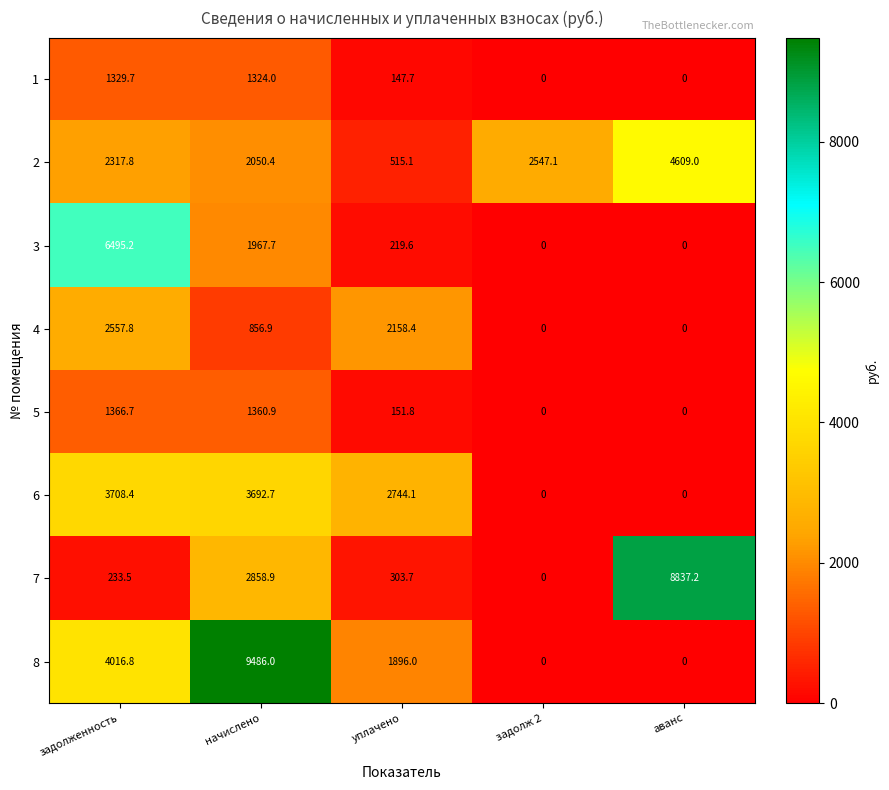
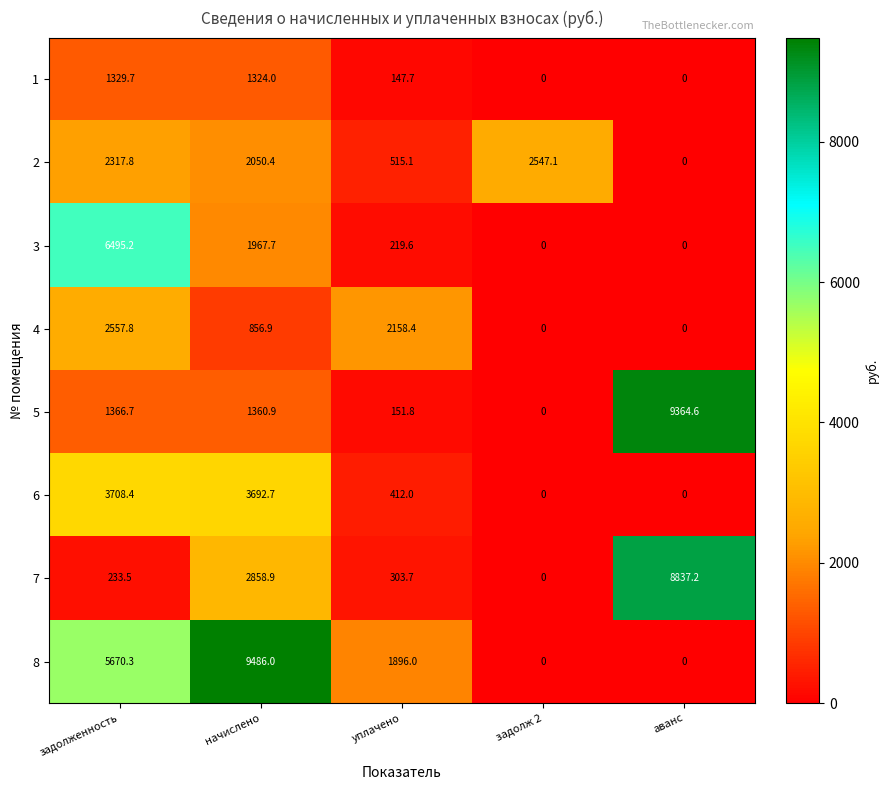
  {
    "1": {
      "задолженность": 1329.7,
      "начислено": 1324.0,
      "уплачено": 147.7,
      "задолж 2": 0,
      "аванс": 0
    },
    "2": {
      "задолженность": 2317.8,
      "начислено": 2050.4,
      "уплачено": 515.1,
      "задолж 2": 2547.1,
-     "аванс": 4609.0
+     "аванс": 0
    },
    "3": {
      "задолженность": 6495.2,
      "начислено": 1967.7,
      "уплачено": 219.6,
      "задолж 2": 0,
      "аванс": 0
    },
    "4": {
      "задолженность": 2557.8,
      "начислено": 856.9,
      "уплачено": 2158.4,
      "задолж 2": 0,
      "аванс": 0
    },
    "5": {
      "задолженность": 1366.7,
      "начислено": 1360.9,
      "уплачено": 151.8,
      "задолж 2": 0,
-     "аванс": 0
+     "аванс": 9364.6
    },
    "6": {
      "задолженность": 3708.4,
      "начислено": 3692.7,
-     "уплачено": 2744.1,
+     "уплачено": 412.0,
      "задолж 2": 0,
      "аванс": 0
    },
    "7": {
      "задолженность": 233.5,
      "начислено": 2858.9,
      "уплачено": 303.7,
      "задолж 2": 0,
      "аванс": 8837.2
    },
    "8": {
-     "задолженность": 4016.8,
+     "задолженность": 5670.3,
      "начислено": 9486.0,
      "уплачено": 1896.0,
      "задолж 2": 0,
      "аванс": 0
    }
  }
